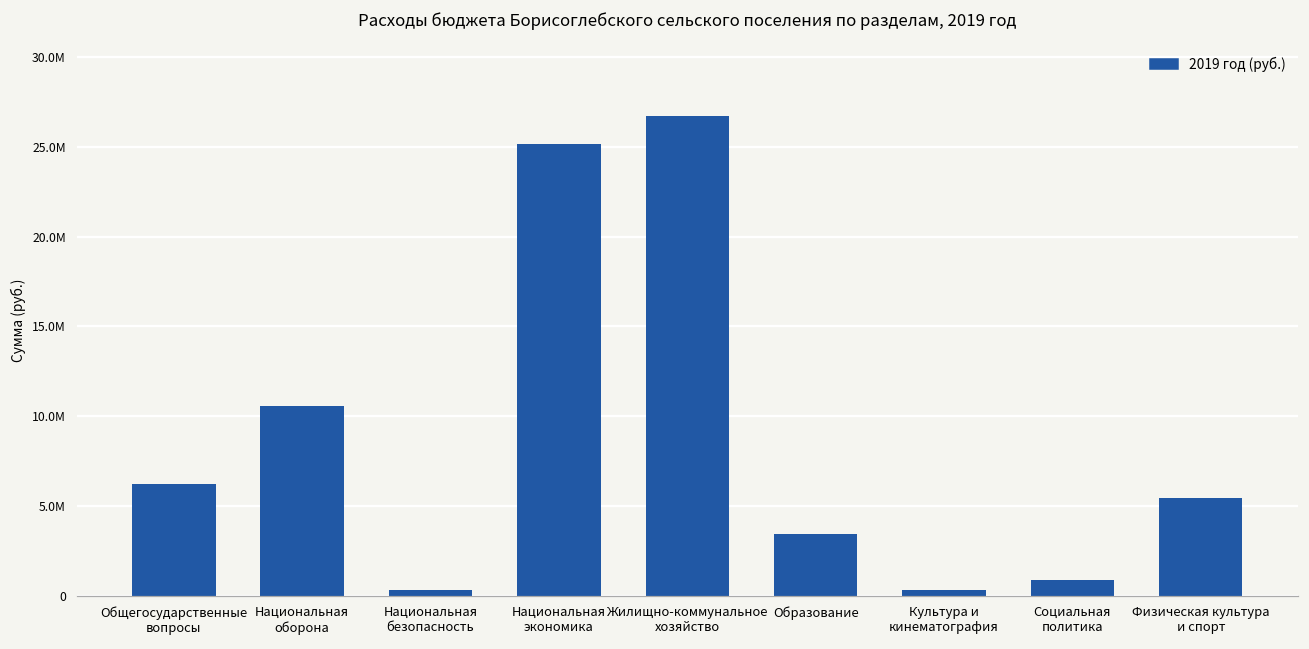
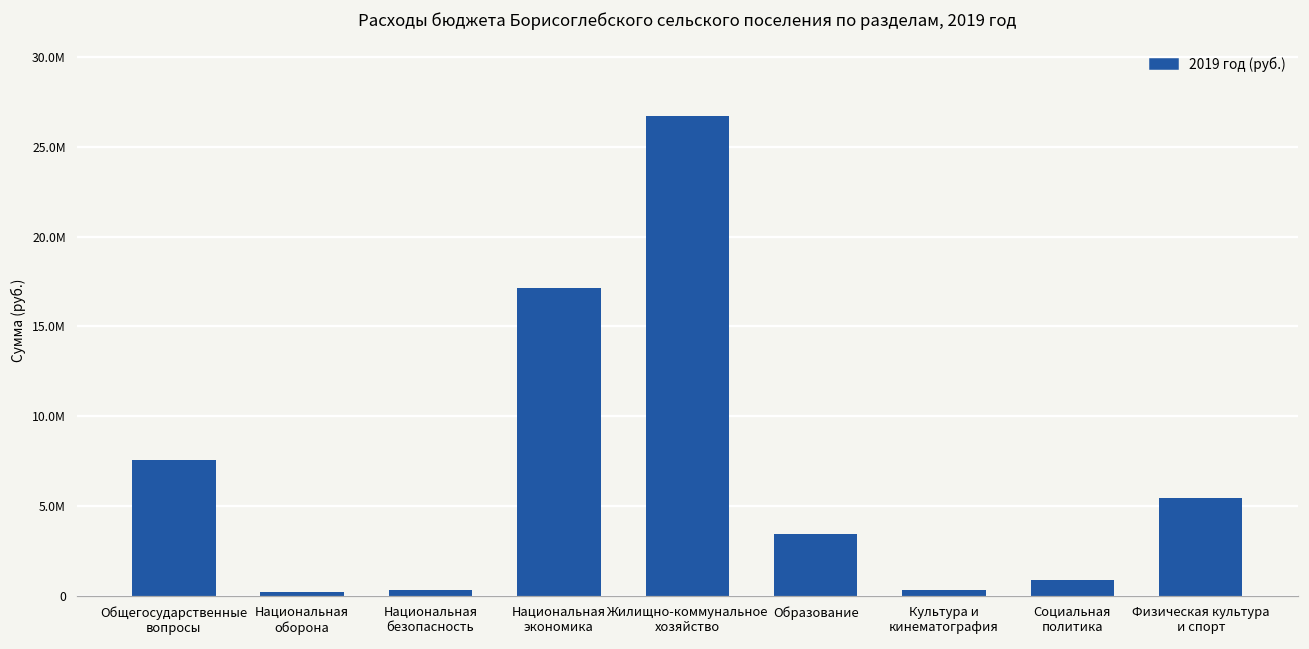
  {
-   "Общегосударственные вопросы": 6200000,
-   "Национальная оборона": 10600000,
+   "Общегосударственные вопросы": 7600000,
+   "Национальная оборона": 200000,
    "Национальная безопасность": 300000,
-   "Национальная экономика": 25100000,
+   "Национальная экономика": 17100000,
    "Жилищно-коммунальное хозяйство": 26700000,
    "Образование": 3400000,
    "Культура и кинематография": 300000,
    "Социальная политика": 800000,
    "Физическая культура и спорт": 5400000
  }
